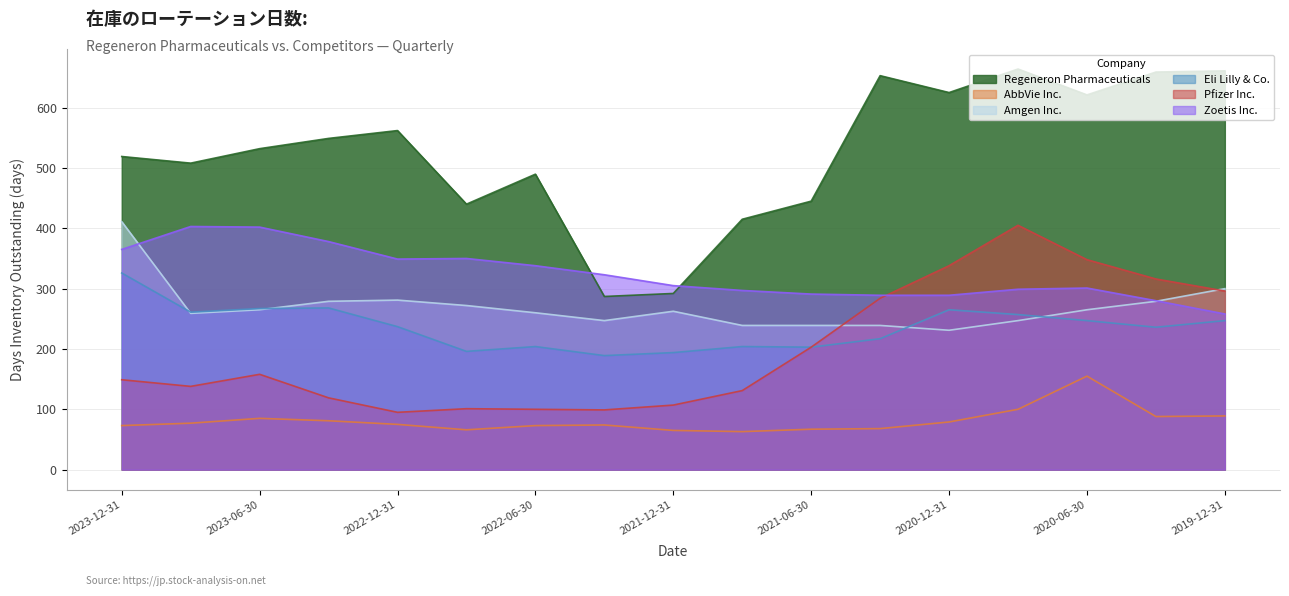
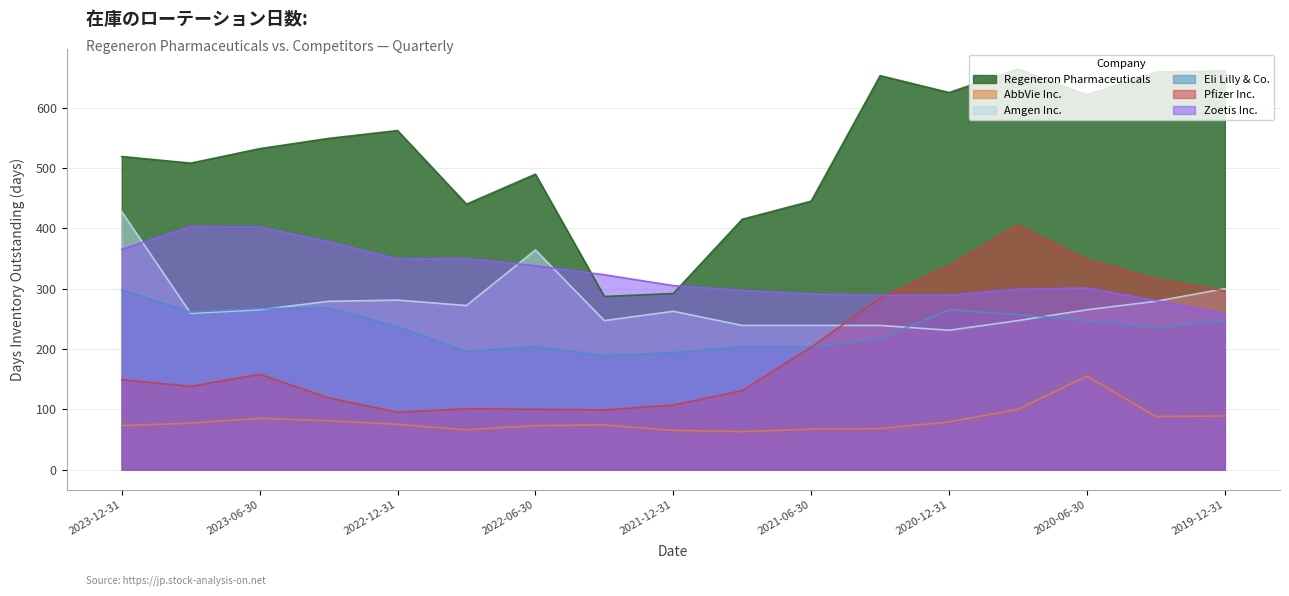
  {
    "Regeneron Pharmaceuticals": {
      "2023-12-31": 520,
      "2023-06-30": 530,
      "2022-12-31": 560,
      "2022-06-30": 490,
      "2021-12-31": 290,
      "2021-06-30": 450,
      "2020-12-31": 630
    },
    "Amgen Inc.": {
-     "2023-12-31": 410,
+     "2023-12-31": 430,
      "2022-12-31": 280,
-     "2022-06-30": 260,
+     "2022-06-30": 360,
      "2021-12-31": 260,
      "2021-06-30": 240,
      "2020-12-31": 230,
      "2020-06-30": 270
    },
    "Eli Lilly & Co.": {
-     "2023-12-31": 330,
+     "2023-12-31": 300,
      "2022-12-31": 240,
      "2022-06-30": 200,
      "2021-12-31": 190,
      "2020-12-31": 270,
      "2020-06-30": 250,
      "2019-12-31": 250
    },
    "Zoetis Inc.": {
      "2023-12-31": 370,
      "2023-06-30": 400,
      "2022-12-31": 350,
      "2022-06-30": 340,
      "2021-12-31": 310,
      "2021-06-30": 290,
      "2020-12-31": 290,
      "2020-06-30": 300,
      "2019-12-31": 260
    }
  }
